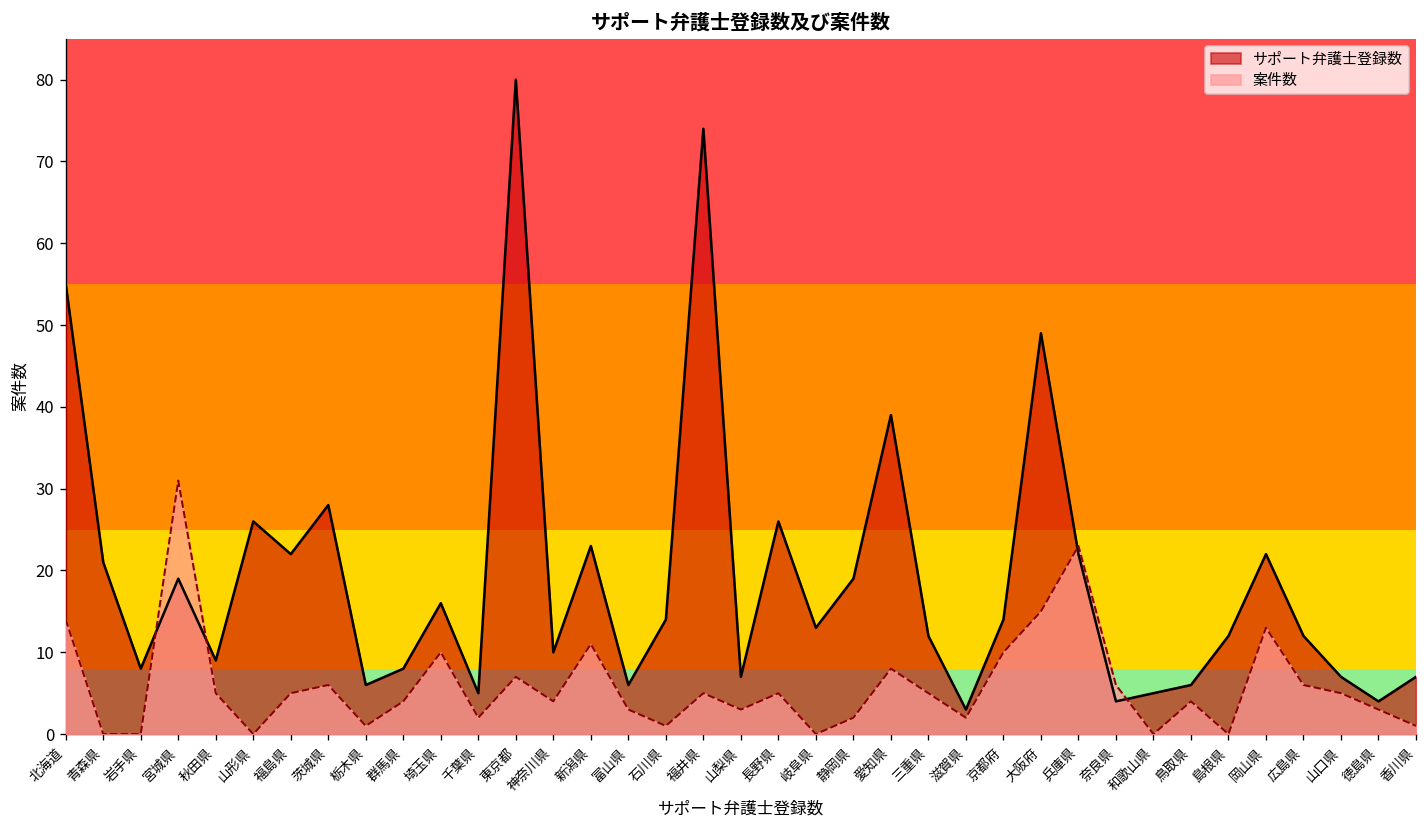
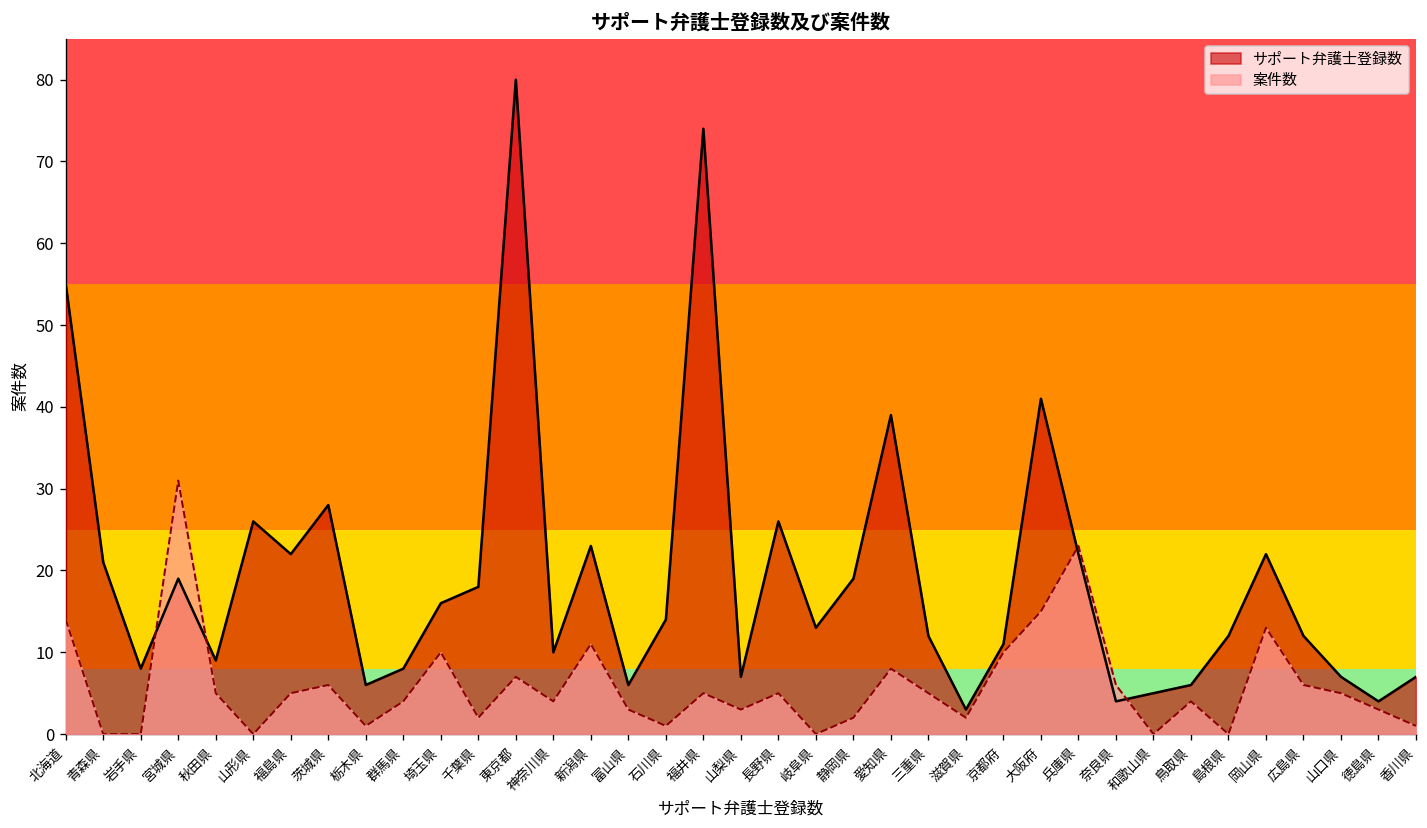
  {
    "サポート弁護士登録数": {
      "北海道": 55,
      "青森県": 21,
      "岩手県": 8,
      "宮城県": 19,
      "秋田県": 9,
      "山形県": 26,
      "福島県": 22,
      "茨城県": 28,
      "栃木県": 6,
      "群馬県": 8,
      "埼玉県": 16,
-     "千葉県": 5,
+     "千葉県": 18,
      "東京都": 80,
      "神奈川県": 10,
      "新潟県": 23,
      "富山県": 6,
      "石川県": 14,
      "福井県": 74,
      "山梨県": 7,
      "長野県": 26,
      "岐阜県": 13,
      "静岡県": 19,
      "愛知県": 39,
      "三重県": 12,
      "滋賀県": 3,
-     "京都府": 14,
-     "大阪府": 49,
+     "京都府": 11,
+     "大阪府": 41,
      "兵庫県": 22,
      "奈良県": 4,
      "和歌山県": 5,
      "鳥取県": 6,
      "島根県": 12,
      "岡山県": 22,
      "広島県": 12,
      "山口県": 7,
      "徳島県": 4,
      "香川県": 7
    },
    "案件数": {
      "北海道": 14,
      "青森県": 0,
      "岩手県": 0,
      "宮城県": 31,
      "秋田県": 5,
      "山形県": 0,
      "福島県": 5,
      "茨城県": 6,
      "栃木県": 1,
      "群馬県": 4,
      "埼玉県": 10,
      "千葉県": 2,
      "東京都": 7,
      "神奈川県": 4,
      "新潟県": 11,
      "富山県": 3,
      "石川県": 1,
      "福井県": 5,
      "山梨県": 3,
      "長野県": 5,
      "岐阜県": 0,
      "静岡県": 2,
      "愛知県": 8,
      "三重県": 5,
      "滋賀県": 2,
      "京都府": 10,
      "大阪府": 15,
      "兵庫県": 23,
      "奈良県": 6,
      "和歌山県": 0,
      "鳥取県": 4,
      "島根県": 0,
      "岡山県": 13,
      "広島県": 6,
      "山口県": 5,
      "徳島県": 3,
      "香川県": 1
    }
  }
